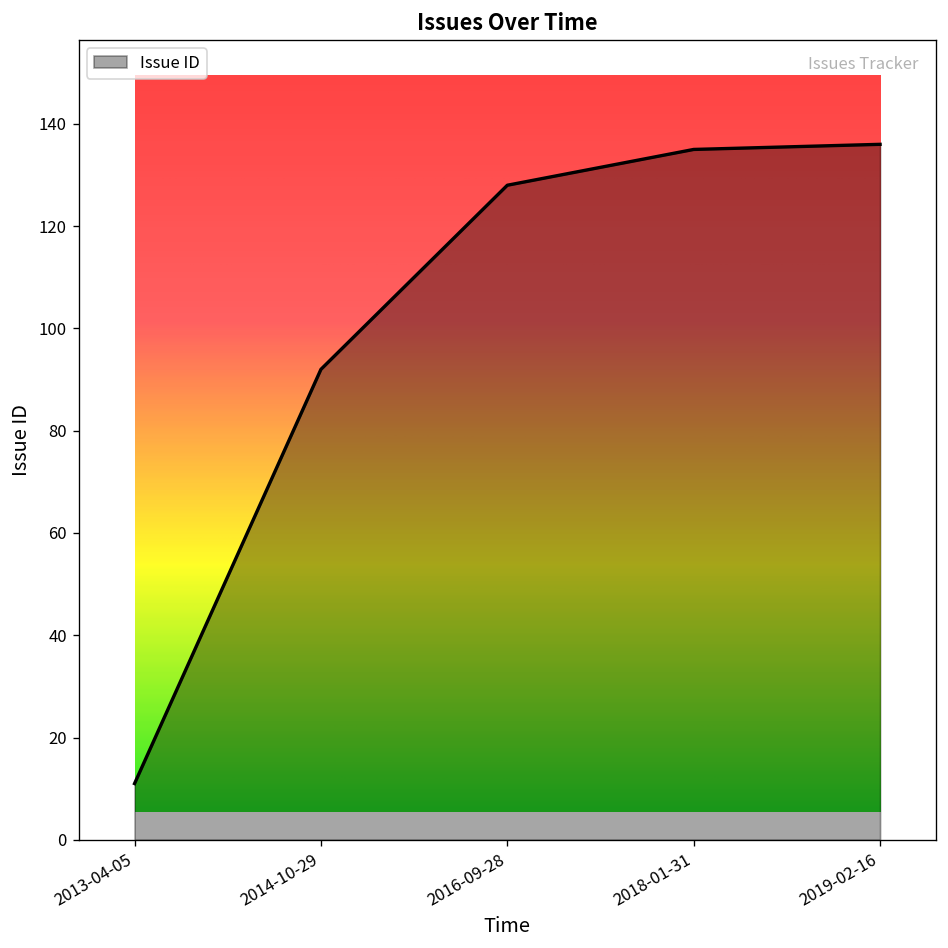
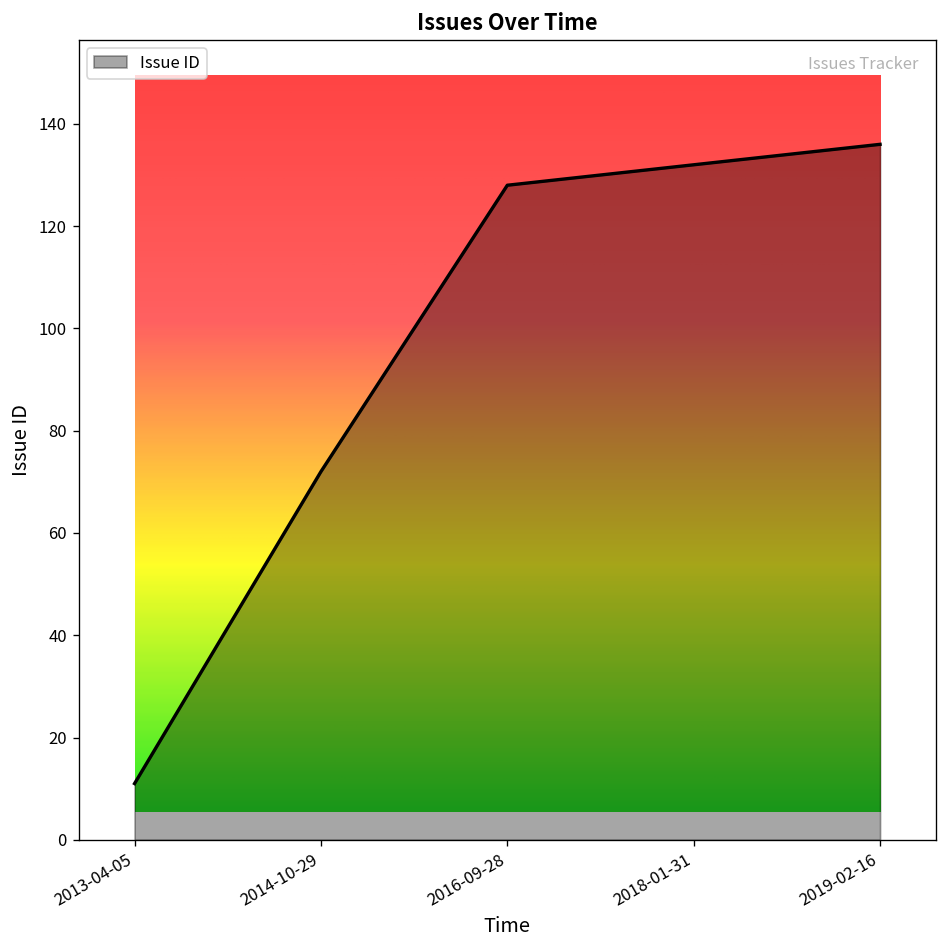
  {
    "2013-04-05": 11,
-   "2014-10-29": 92,
+   "2014-10-29": 72,
    "2016-09-28": 128,
-   "2018-01-31": 135,
+   "2018-01-31": 132,
    "2019-02-16": 136
  }
